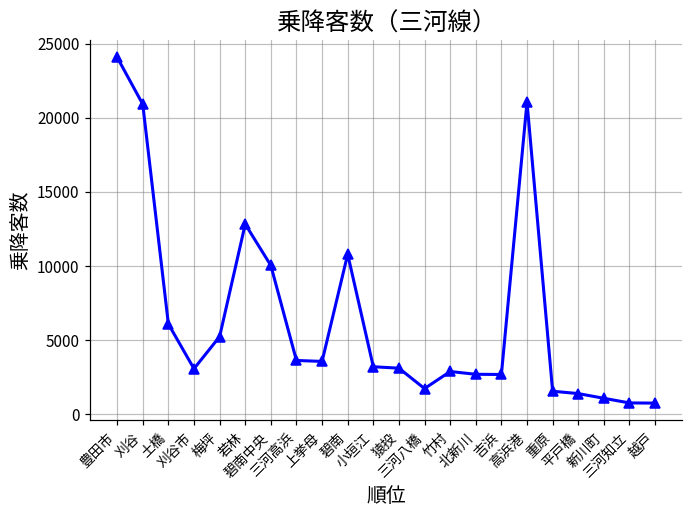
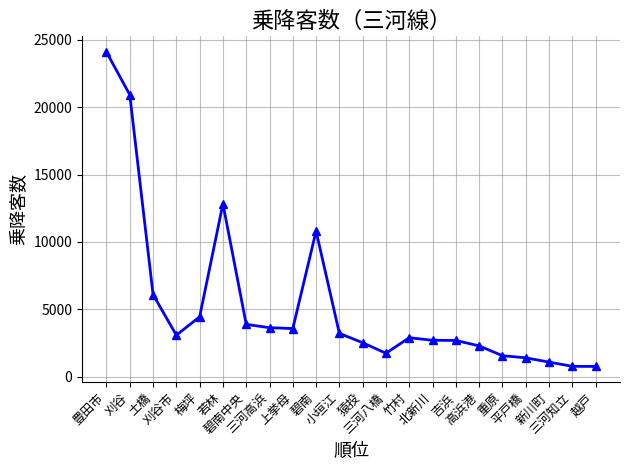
  {
    "豊田市": 24100,
    "刈谷": 20900,
    "土橋": 6100,
    "刈谷市": 3100,
-   "梅坪": 5200,
+   "梅坪": 4400,
    "若林": 12800,
-   "碧南中央": 10000,
+   "碧南中央": 3900,
    "三河高浜": 3600,
    "上挙母": 3600,
    "碧南": 10800,
    "小垣江": 3200,
-   "猿投": 3100,
+   "猿投": 2500,
    "三河八橋": 1700,
    "竹村": 2900,
    "北新川": 2700,
    "吉浜": 2700,
-   "高浜港": 21100,
+   "高浜港": 2300,
    "重原": 1600,
    "平戸橋": 1400,
    "新川町": 1100,
    "三河知立": 800,
    "越戸": 800
  }
